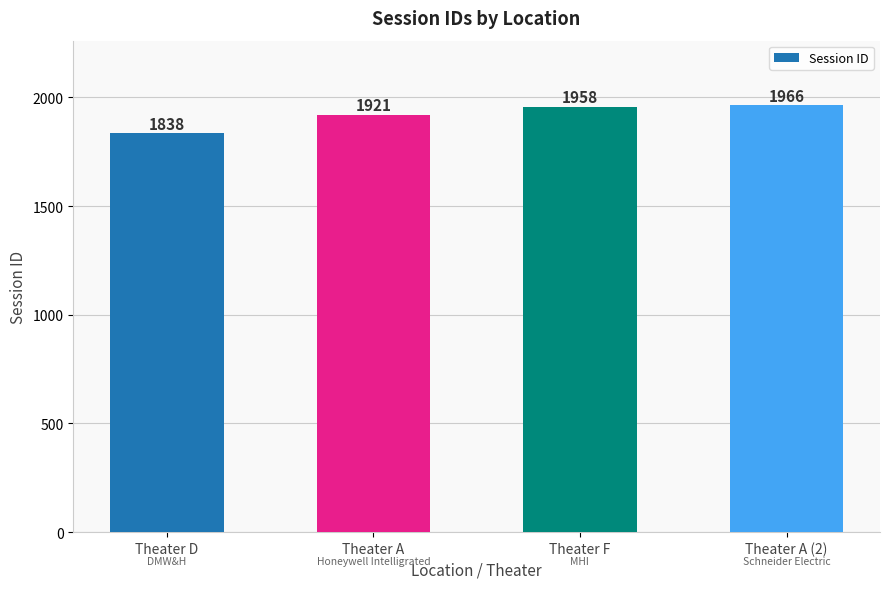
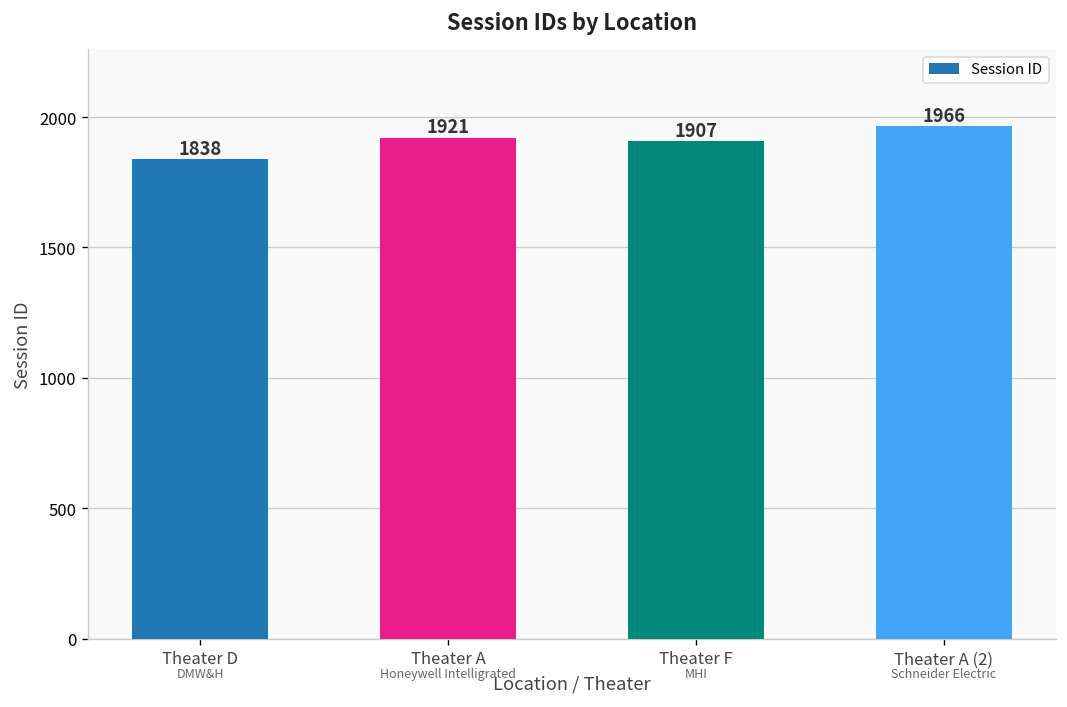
  {
    "Theater D": 1838,
    "Theater A": 1921,
-   "Theater F": 1958,
+   "Theater F": 1907,
    "Theater A (2)": 1966
  }
